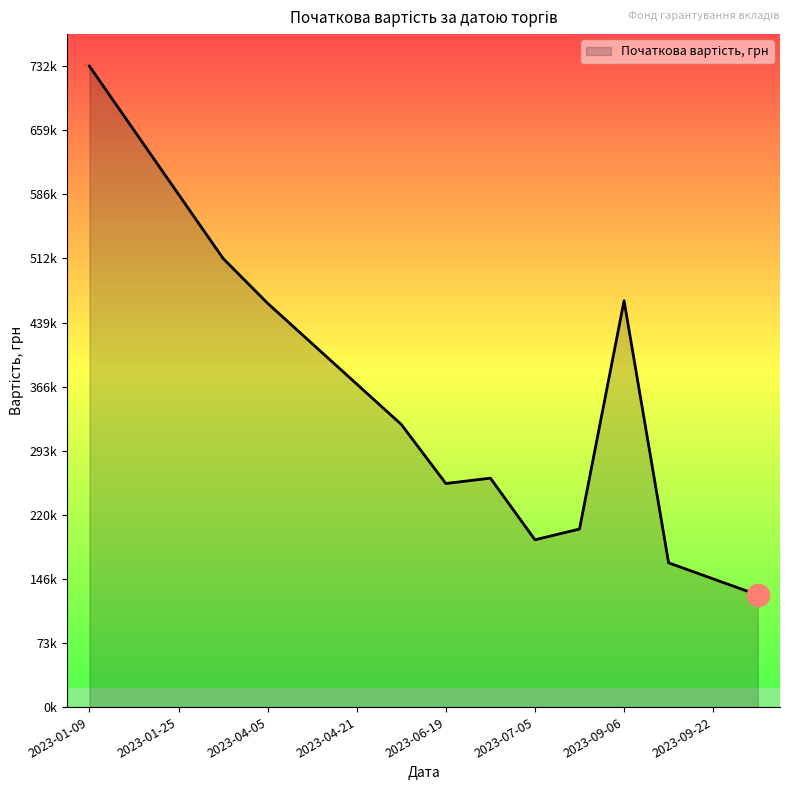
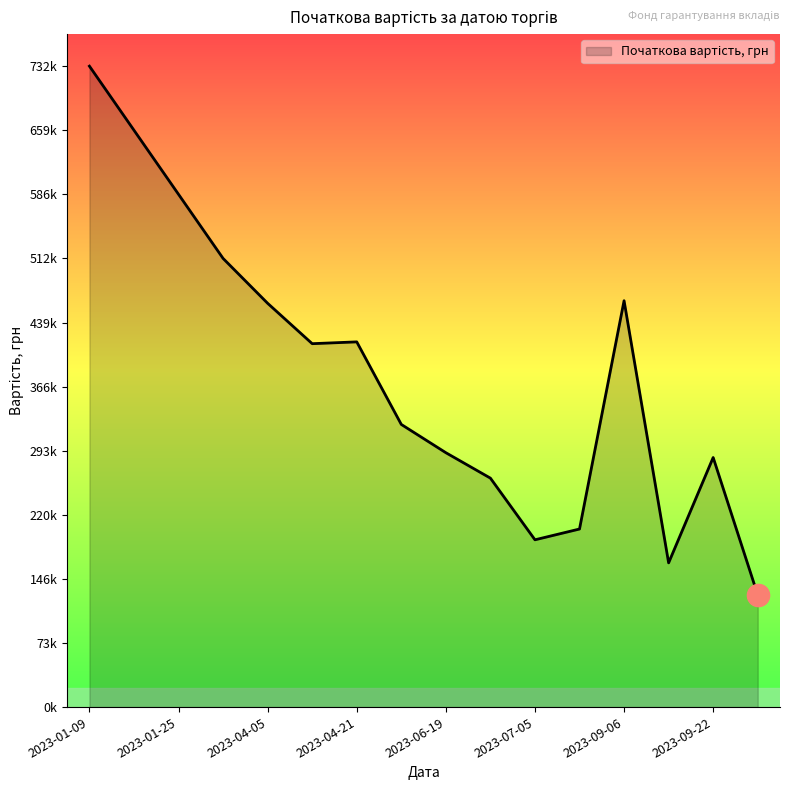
  {
    "Початкова вартість, грн": {
      "2023-01-09": 730000,
      "2023-01-25": 590000,
      "2023-04-05": 460000,
-     "2023-04-21": 370000,
-     "2023-06-19": 260000,
+     "2023-04-21": 420000,
+     "2023-06-19": 290000,
      "2023-07-05": 190000,
      "2023-09-06": 460000,
-     "2023-09-22": 150000
+     "2023-09-22": 290000
    }
  }
